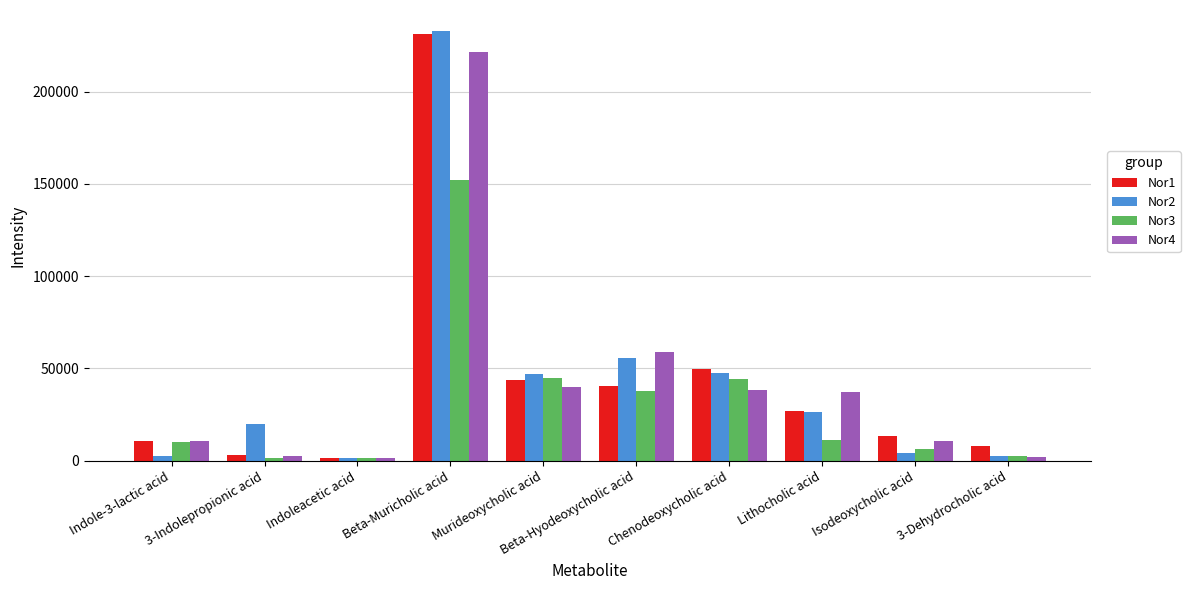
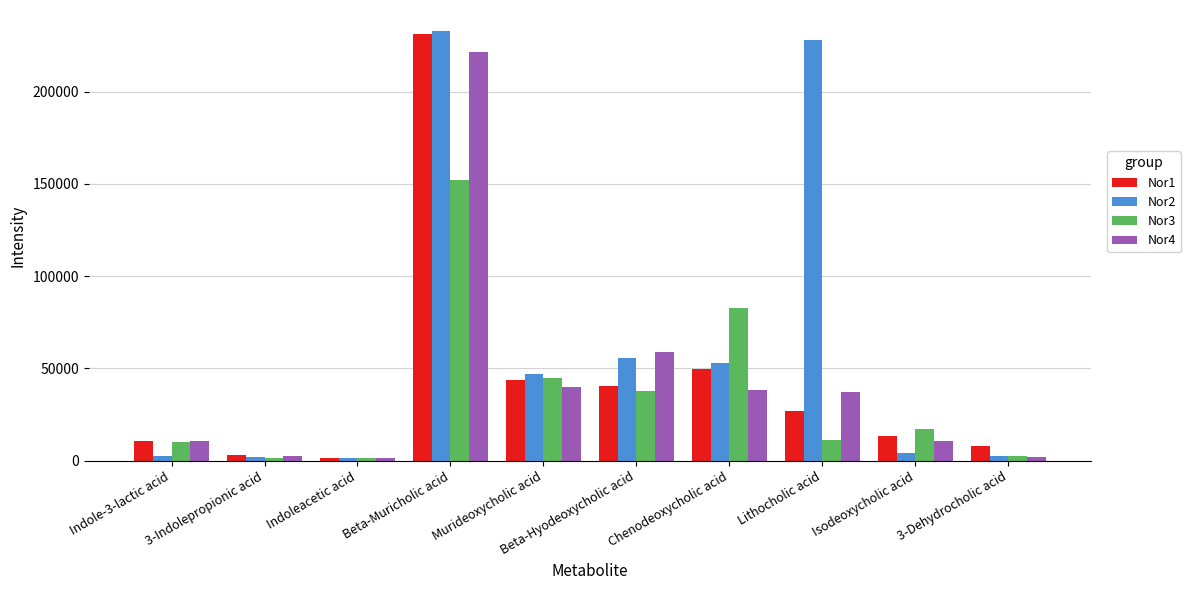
  {
    "Nor1": {
      "Indole-3-lactic acid": 11000,
      "3-Indolepropionic acid": 3000,
      "Indoleacetic acid": 2000,
      "Beta-Muricholic acid": 231000,
      "Murideoxycholic acid": 44000,
      "Beta-Hyodeoxycholic acid": 41000,
      "Chenodeoxycholic acid": 50000,
      "Lithocholic acid": 27000,
      "Isodeoxycholic acid": 13000,
      "3-Dehydrocholic acid": 8000
    },
    "Nor2": {
      "Indole-3-lactic acid": 3000,
-     "3-Indolepropionic acid": 20000,
+     "3-Indolepropionic acid": 2000,
      "Indoleacetic acid": 2000,
      "Beta-Muricholic acid": 233000,
      "Murideoxycholic acid": 47000,
      "Beta-Hyodeoxycholic acid": 56000,
-     "Chenodeoxycholic acid": 48000,
-     "Lithocholic acid": 27000,
+     "Chenodeoxycholic acid": 53000,
+     "Lithocholic acid": 228000,
      "Isodeoxycholic acid": 4000,
      "3-Dehydrocholic acid": 3000
    },
    "Nor3": {
      "Indole-3-lactic acid": 10000,
      "3-Indolepropionic acid": 2000,
      "Indoleacetic acid": 1000,
      "Beta-Muricholic acid": 152000,
      "Murideoxycholic acid": 45000,
      "Beta-Hyodeoxycholic acid": 38000,
-     "Chenodeoxycholic acid": 44000,
+     "Chenodeoxycholic acid": 83000,
      "Lithocholic acid": 11000,
-     "Isodeoxycholic acid": 6000,
+     "Isodeoxycholic acid": 17000,
      "3-Dehydrocholic acid": 2000
    },
    "Nor4": {
      "Indole-3-lactic acid": 11000,
      "3-Indolepropionic acid": 3000,
      "Beta-Muricholic acid": 221000,
      "Murideoxycholic acid": 40000,
      "Beta-Hyodeoxycholic acid": 59000,
      "Chenodeoxycholic acid": 39000,
      "Lithocholic acid": 37000,
      "Isodeoxycholic acid": 11000,
      "3-Dehydrocholic acid": 2000
    }
  }
